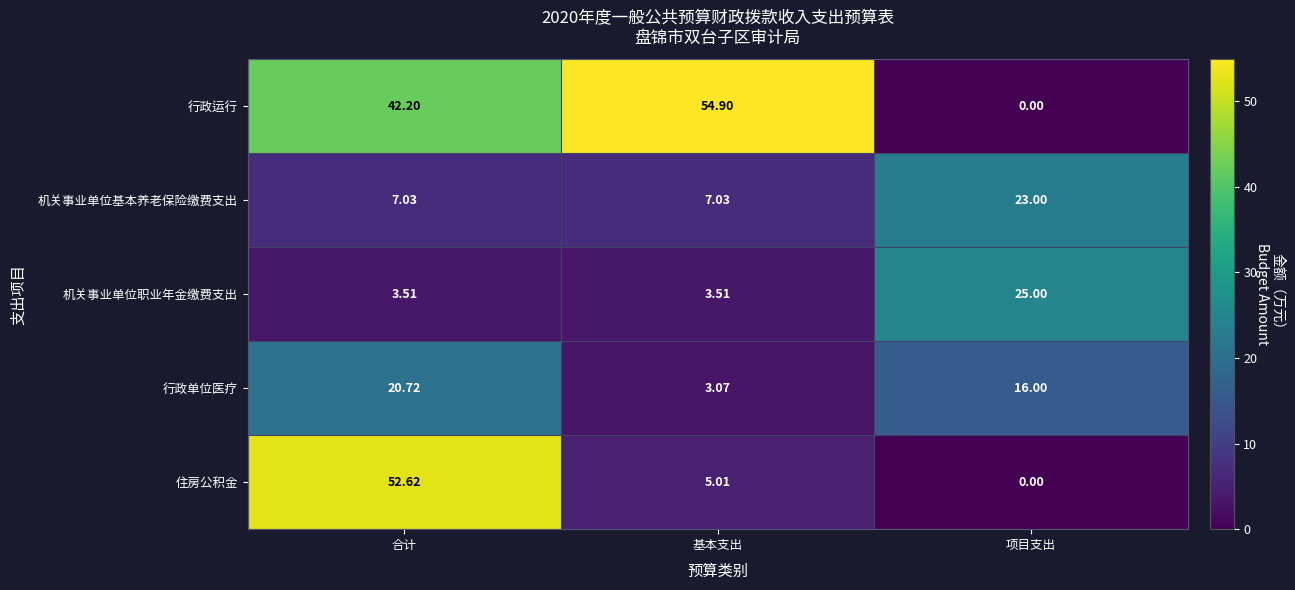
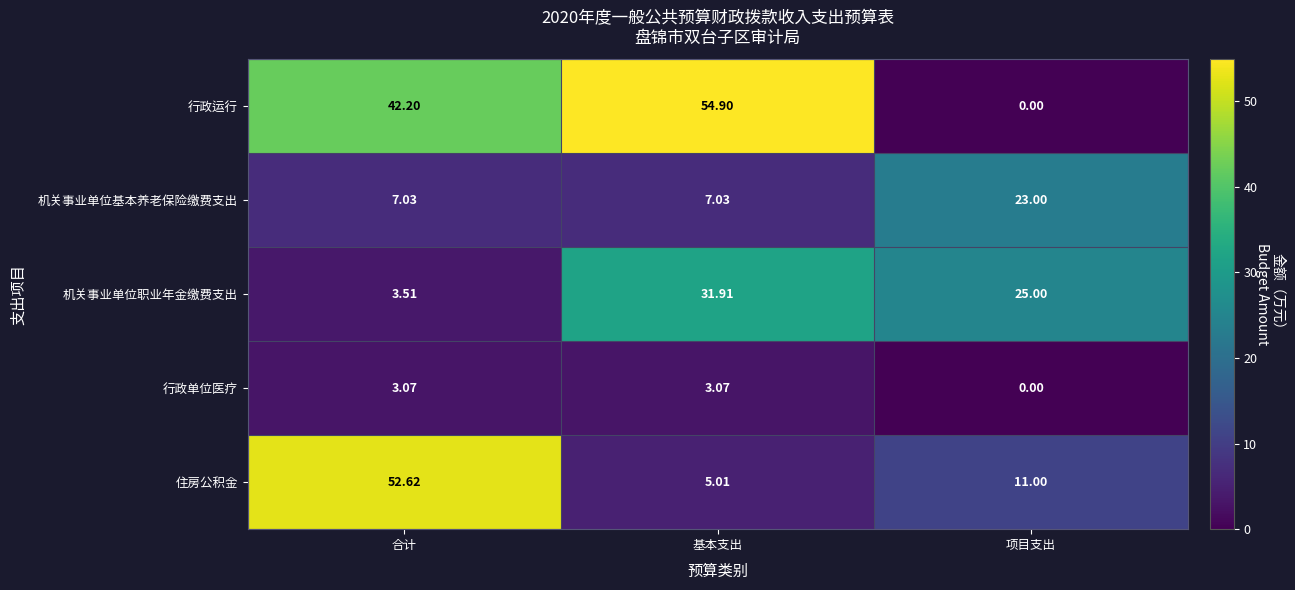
  {
    "行政运行": {
      "合计": 42.20,
      "基本支出": 54.90,
      "项目支出": 0.00
    },
    "机关事业单位基本养老保险缴费支出": {
      "合计": 7.03,
      "基本支出": 7.03,
      "项目支出": 23.00
    },
    "机关事业单位职业年金缴费支出": {
      "合计": 3.51,
-     "基本支出": 3.51,
+     "基本支出": 31.91,
      "项目支出": 25.00
    },
    "行政单位医疗": {
-     "合计": 20.72,
+     "合计": 3.07,
      "基本支出": 3.07,
-     "项目支出": 16.00
+     "项目支出": 0.00
    },
    "住房公积金": {
      "合计": 52.62,
      "基本支出": 5.01,
-     "项目支出": 0.00
+     "项目支出": 11.00
    }
  }
